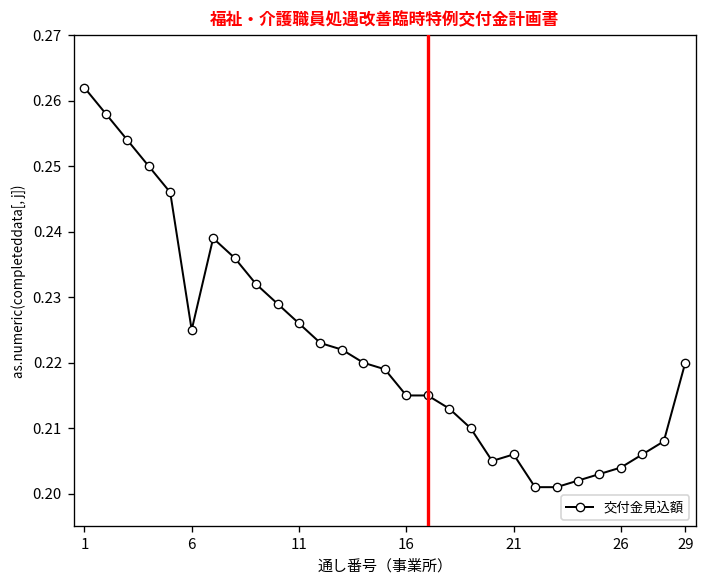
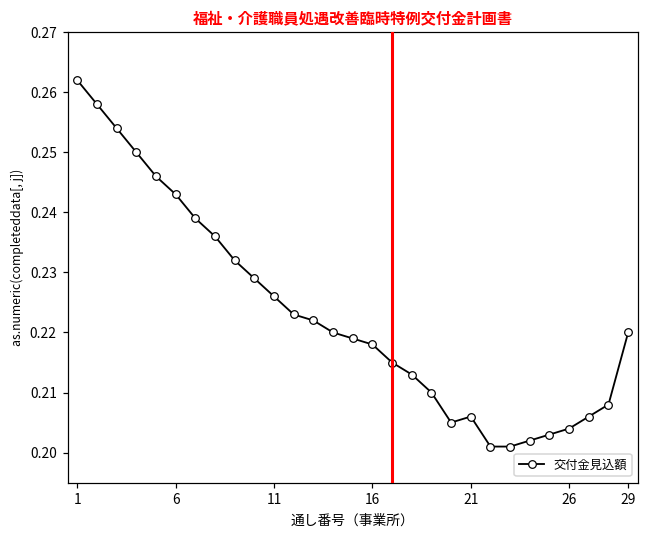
  {
    "1": 0.262,
-   "6": 0.225,
+   "6": 0.243,
    "11": 0.226,
-   "16": 0.215,
+   "16": 0.218,
    "21": 0.206,
    "26": 0.204,
    "29": 0.220
  }
